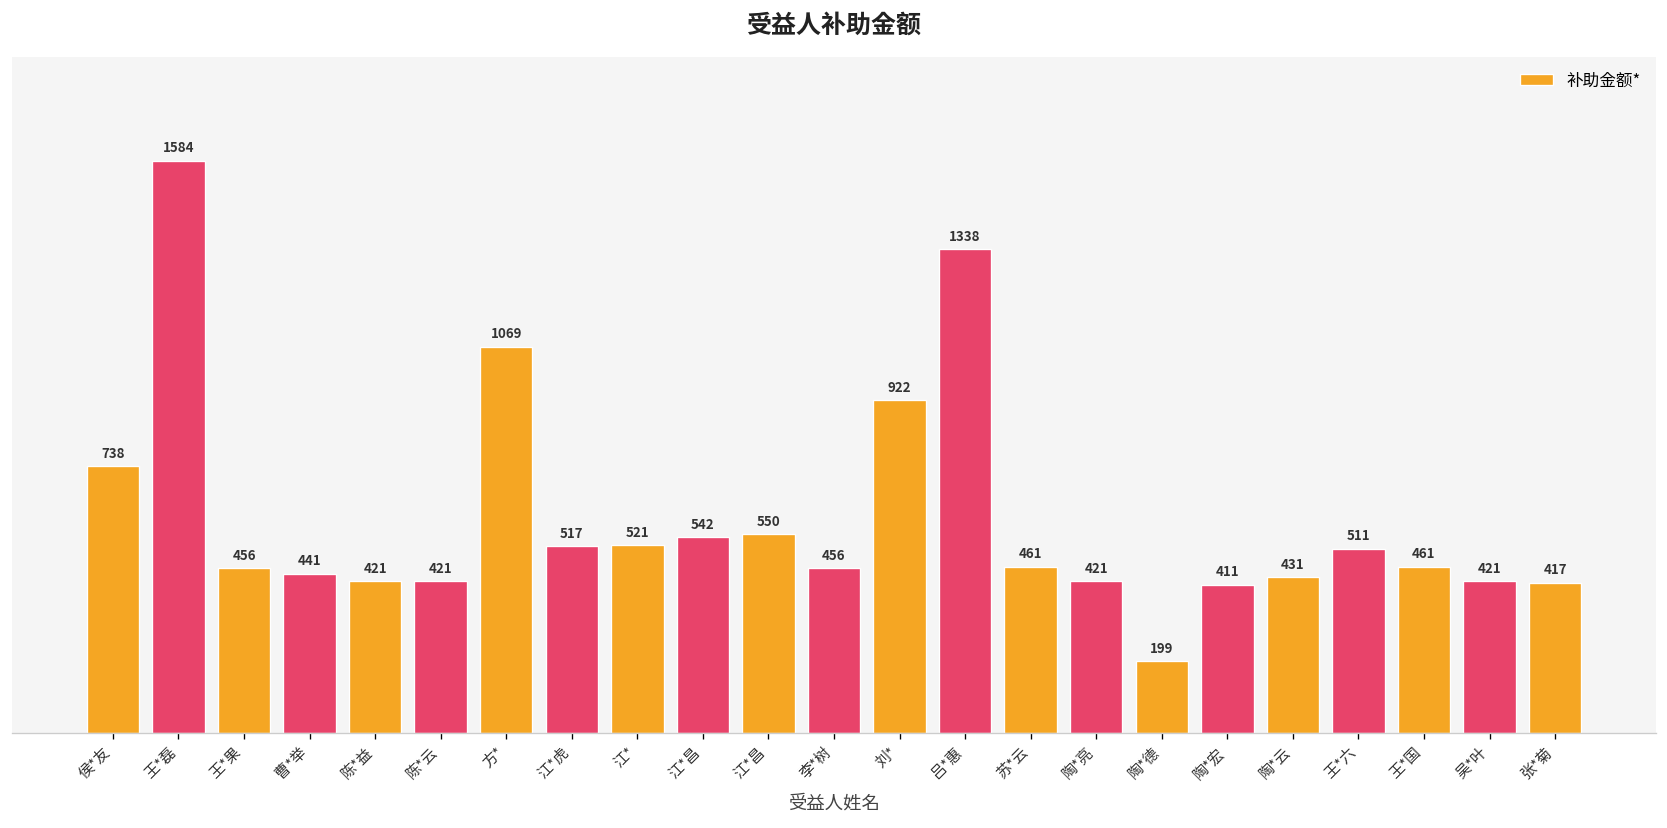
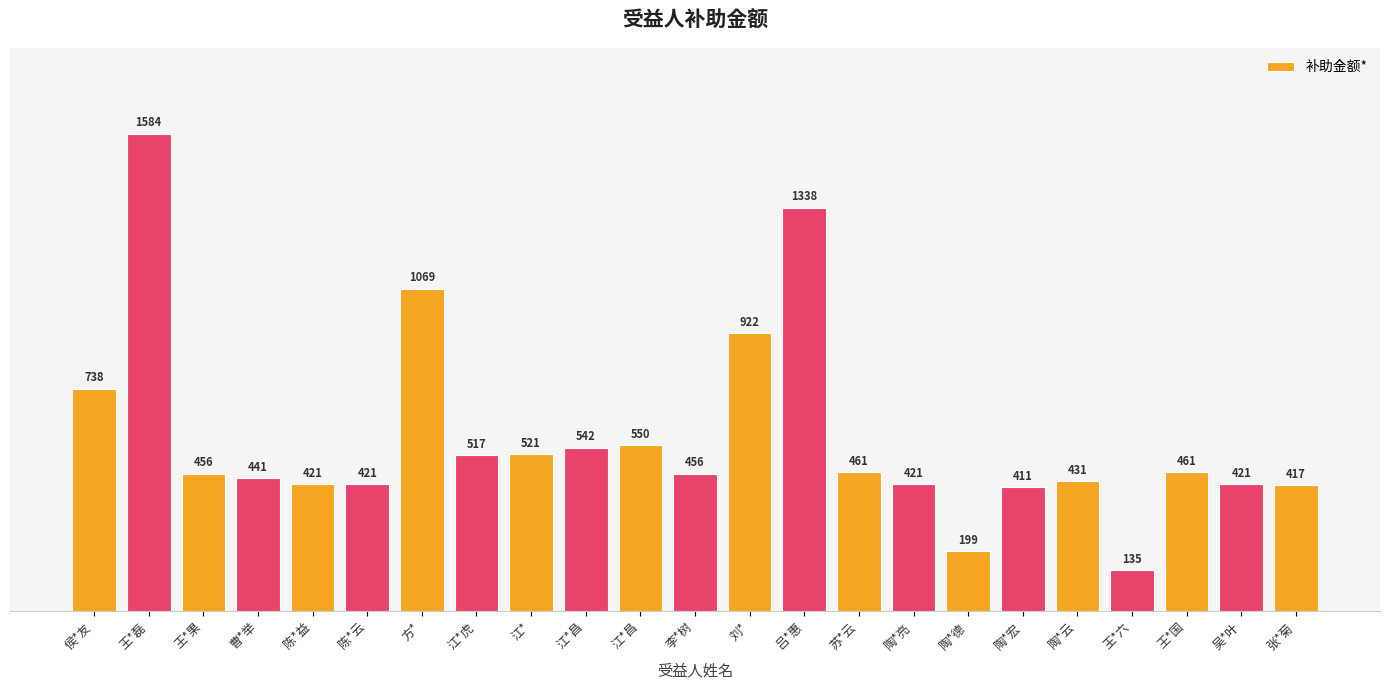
  {
    "侯*友": 738,
    "王*磊": 1584,
    "王*果": 456,
    "曹*举": 441,
    "陈*益": 421,
    "陈*云": 421,
    "方*": 1069,
    "江*虎": 517,
    "江*": 521,
    "李*树": 456,
    "刘*": 922,
    "吕*惠": 1338,
    "苏*云": 461,
    "陶*亮": 421,
    "陶*德": 199,
    "陶*宏": 411,
    "陶*云": 431,
-   "王*六": 511,
+   "王*六": 135,
    "王*国": 461,
    "吴*叶": 421,
    "张*菊": 417
  }
